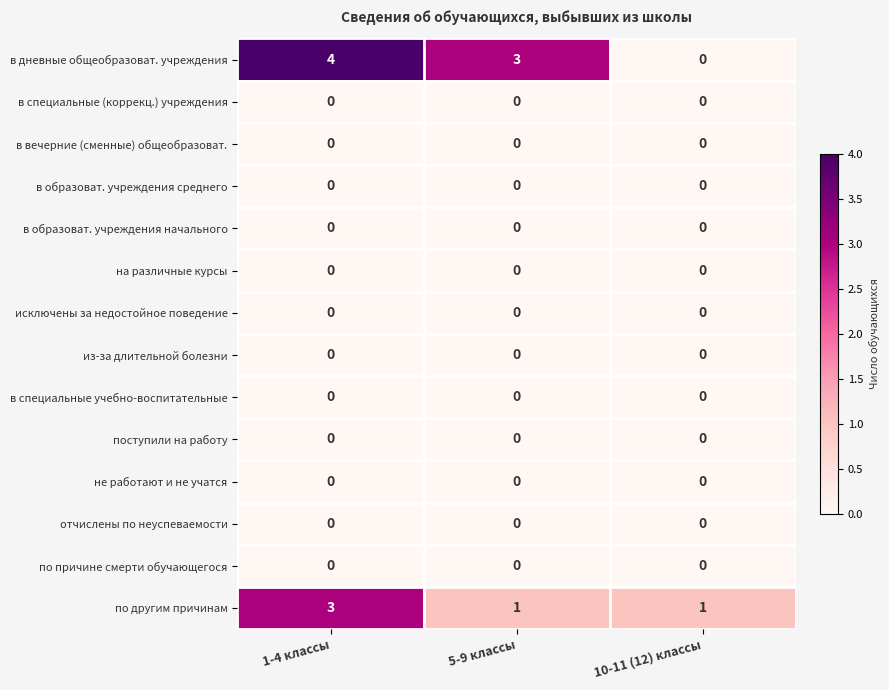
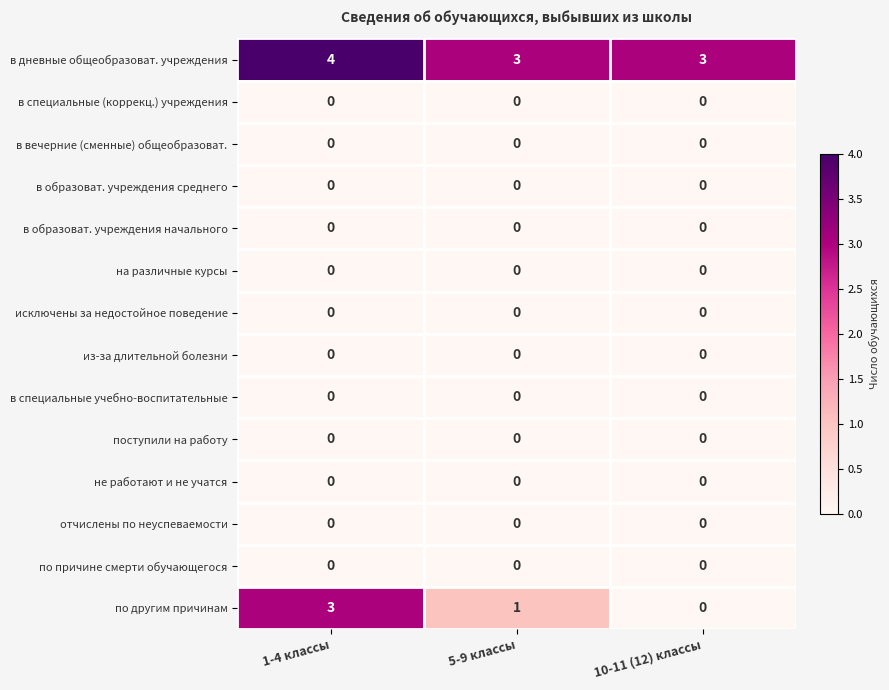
  {
    "в дневные общеобразоват. учреждения": {
      "1-4 классы": 4,
      "5-9 классы": 3,
-     "10-11 (12) классы": 0
+     "10-11 (12) классы": 3
    },
    "в специальные (коррекц.) учреждения": {
      "1-4 классы": 0,
      "5-9 классы": 0,
      "10-11 (12) классы": 0
    },
    "в вечерние (сменные) общеобразоват.": {
      "1-4 классы": 0,
      "5-9 классы": 0,
      "10-11 (12) классы": 0
    },
    "в образоват. учреждения среднего": {
      "1-4 классы": 0,
      "5-9 классы": 0,
      "10-11 (12) классы": 0
    },
    "в образоват. учреждения начального": {
      "1-4 классы": 0,
      "5-9 классы": 0,
      "10-11 (12) классы": 0
    },
    "на различные курсы": {
      "1-4 классы": 0,
      "5-9 классы": 0,
      "10-11 (12) классы": 0
    },
    "исключены за недостойное поведение": {
      "1-4 классы": 0,
      "5-9 классы": 0,
      "10-11 (12) классы": 0
    },
    "из-за длительной болезни": {
      "1-4 классы": 0,
      "5-9 классы": 0,
      "10-11 (12) классы": 0
    },
    "в специальные учебно-воспитательные": {
      "1-4 классы": 0,
      "5-9 классы": 0,
      "10-11 (12) классы": 0
    },
    "поступили на работу": {
      "1-4 классы": 0,
      "5-9 классы": 0,
      "10-11 (12) классы": 0
    },
    "не работают и не учатся": {
      "1-4 классы": 0,
      "5-9 классы": 0,
      "10-11 (12) классы": 0
    },
    "отчислены по неуспеваемости": {
      "1-4 классы": 0,
      "5-9 классы": 0,
      "10-11 (12) классы": 0
    },
    "по причине смерти обучающегося": {
      "1-4 классы": 0,
      "5-9 классы": 0,
      "10-11 (12) классы": 0
    },
    "по другим причинам": {
      "1-4 классы": 3,
      "5-9 классы": 1,
-     "10-11 (12) классы": 1
+     "10-11 (12) классы": 0
    }
  }
